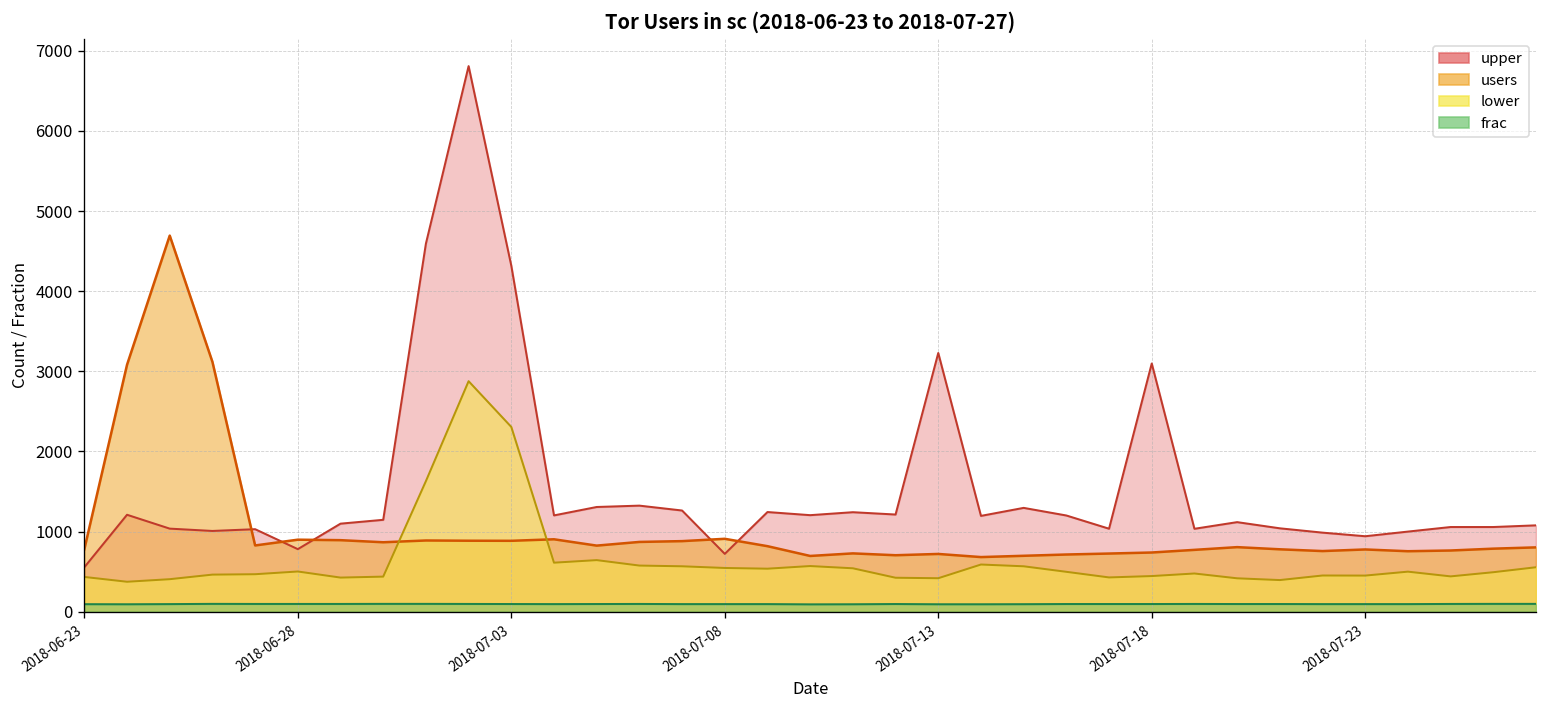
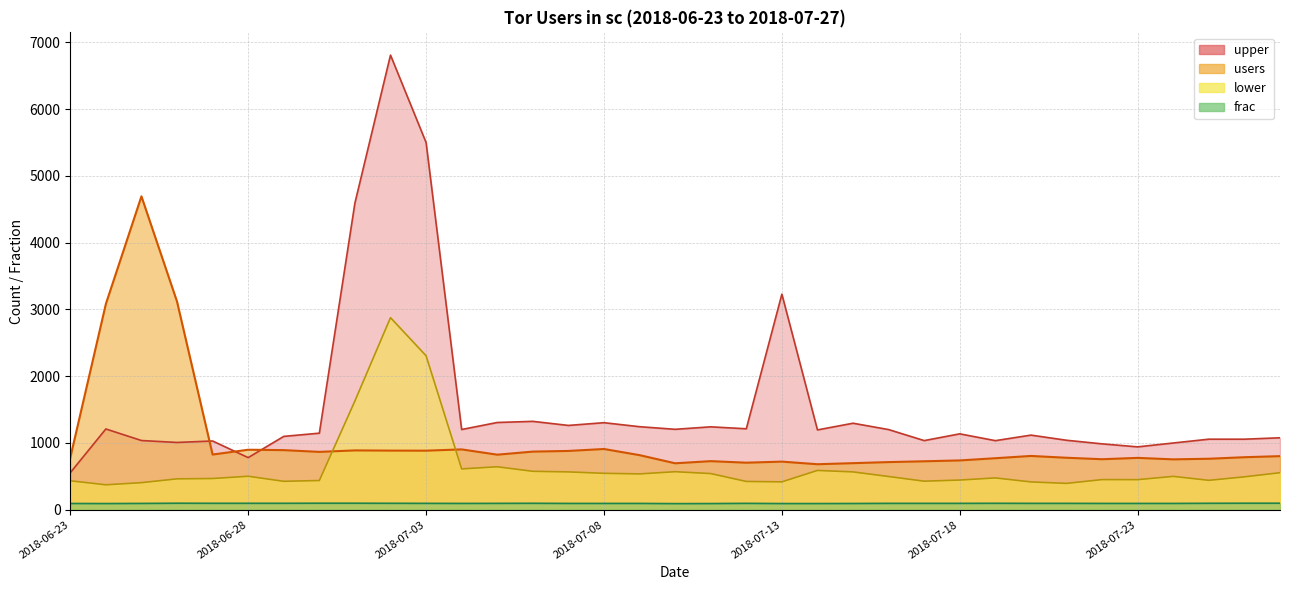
  {
    "upper": {
      "2018-06-23": 600,
      "2018-06-28": 800,
-     "2018-07-03": 4300,
-     "2018-07-08": 700,
+     "2018-07-03": 5500,
+     "2018-07-08": 1300,
      "2018-07-13": 3200,
-     "2018-07-18": 3100,
+     "2018-07-18": 1100,
      "2018-07-23": 900
    },
    "frac": {
      "2018-06-23": 100,
      "2018-06-28": 100,
      "2018-07-03": 100,
      "2018-07-08": 100,
      "2018-07-13": 100,
      "2018-07-18": 100,
      "2018-07-23": 100
    }
  }
